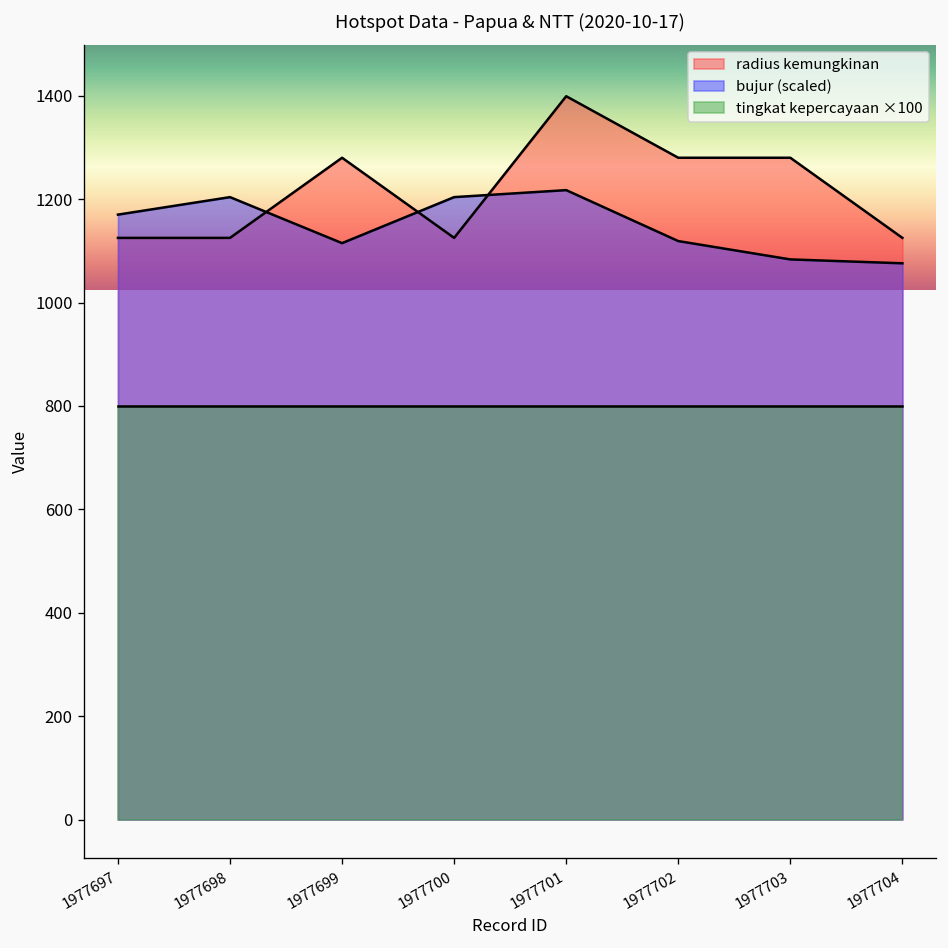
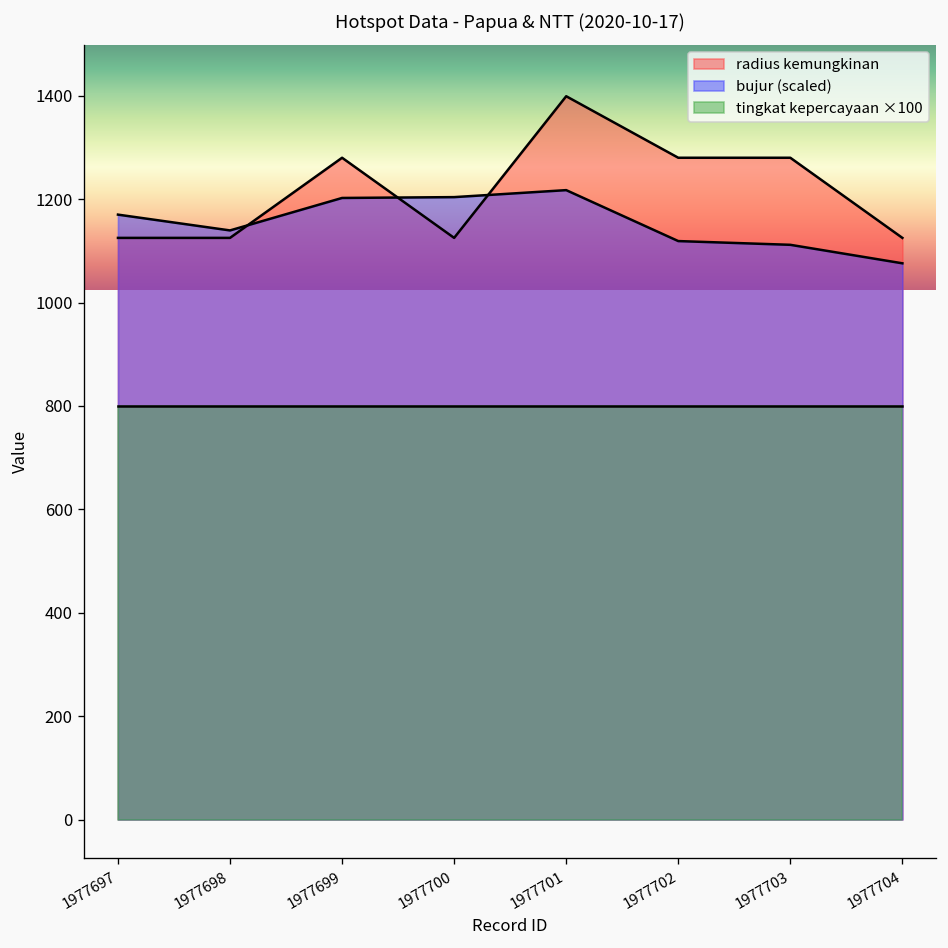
  {
    "radius kemungkinan": {
      "1977697": 1130,
      "1977698": 1130,
      "1977699": 1280,
      "1977700": 1130,
      "1977701": 1400,
      "1977702": 1280,
      "1977703": 1280,
      "1977704": 1130
    },
    "bujur (scaled)": {
      "1977697": 1170,
-     "1977698": 1200,
-     "1977699": 1110,
+     "1977698": 1140,
+     "1977699": 1200,
      "1977700": 1200,
      "1977701": 1220,
      "1977702": 1120,
-     "1977703": 1080,
+     "1977703": 1110,
      "1977704": 1080
    },
    "tingkat kepercayaan ×100": {
      "1977697": 800,
      "1977698": 800,
      "1977699": 800,
      "1977700": 800,
      "1977701": 800,
      "1977702": 800,
      "1977703": 800,
      "1977704": 800
    }
  }
